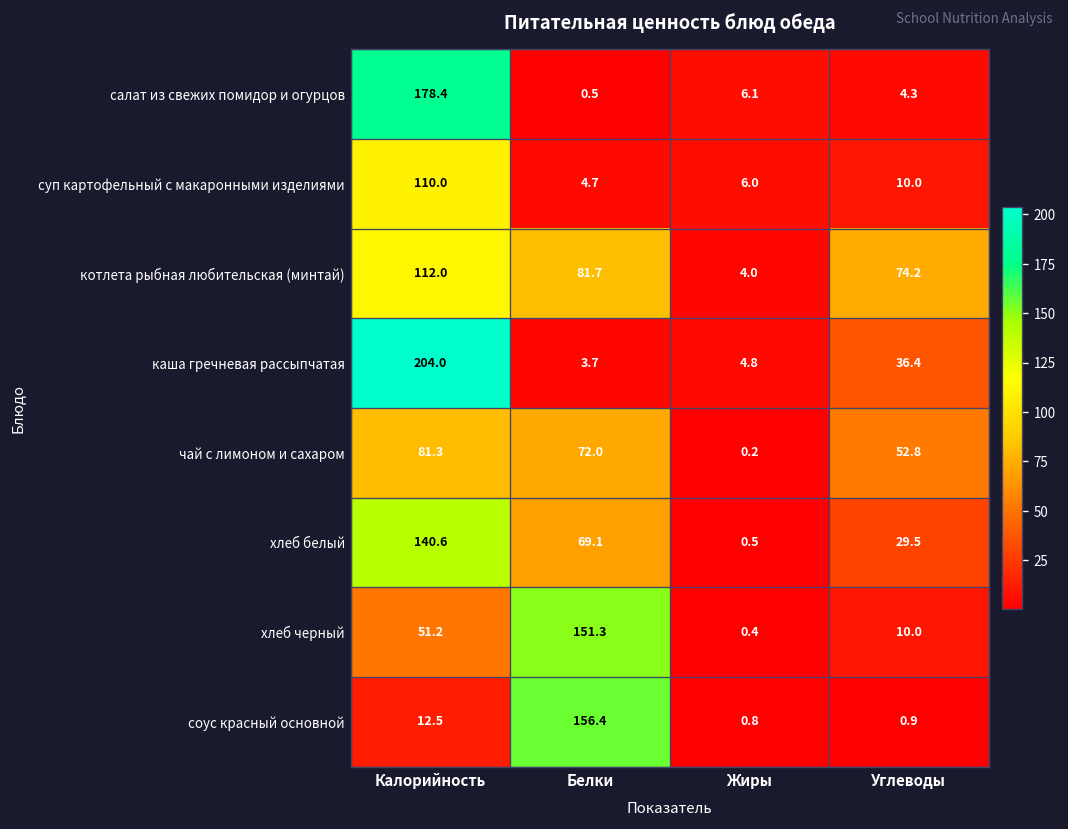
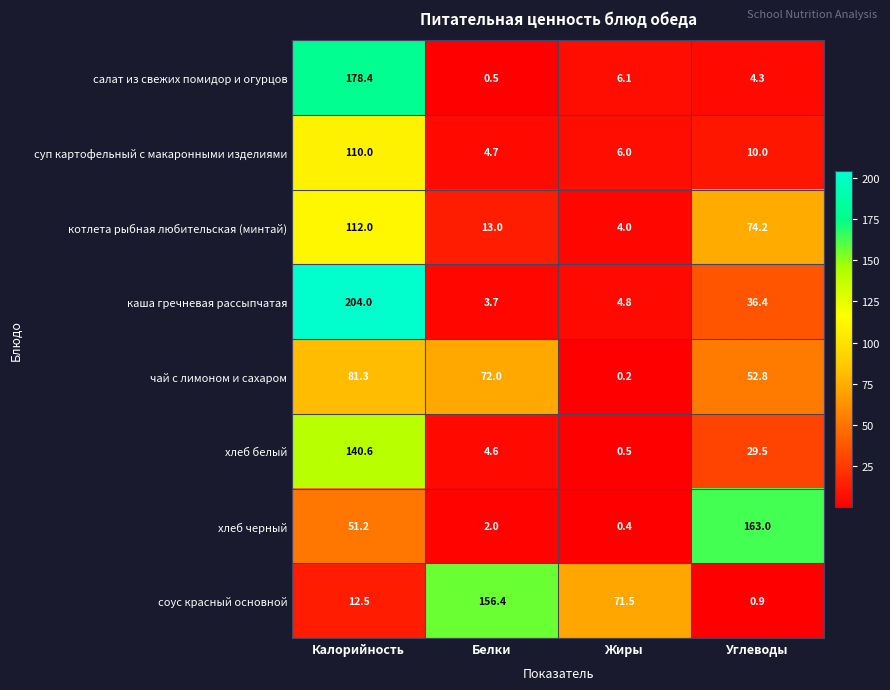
  {
    "салат из свежих помидор и огурцов": {
      "Калорийность": 178.4,
      "Белки": 0.5,
      "Жиры": 6.1,
      "Углеводы": 4.3
    },
    "суп картофельный с макаронными изделиями": {
      "Калорийность": 110.0,
      "Белки": 4.7,
      "Жиры": 6.0,
      "Углеводы": 10.0
    },
    "котлета рыбная любительская (минтай)": {
      "Калорийность": 112.0,
-     "Белки": 81.7,
+     "Белки": 13.0,
      "Жиры": 4.0,
      "Углеводы": 74.2
    },
    "каша гречневая рассыпчатая": {
      "Калорийность": 204.0,
      "Белки": 3.7,
      "Жиры": 4.8,
      "Углеводы": 36.4
    },
    "чай с лимоном и сахаром": {
      "Калорийность": 81.3,
      "Белки": 72.0,
      "Жиры": 0.2,
      "Углеводы": 52.8
    },
    "хлеб белый": {
      "Калорийность": 140.6,
-     "Белки": 69.1,
+     "Белки": 4.6,
      "Жиры": 0.5,
      "Углеводы": 29.5
    },
    "хлеб черный": {
      "Калорийность": 51.2,
-     "Белки": 151.3,
+     "Белки": 2.0,
      "Жиры": 0.4,
-     "Углеводы": 10.0
+     "Углеводы": 163.0
    },
    "соус красный основной": {
      "Калорийность": 12.5,
      "Белки": 156.4,
-     "Жиры": 0.8,
+     "Жиры": 71.5,
      "Углеводы": 0.9
    }
  }
